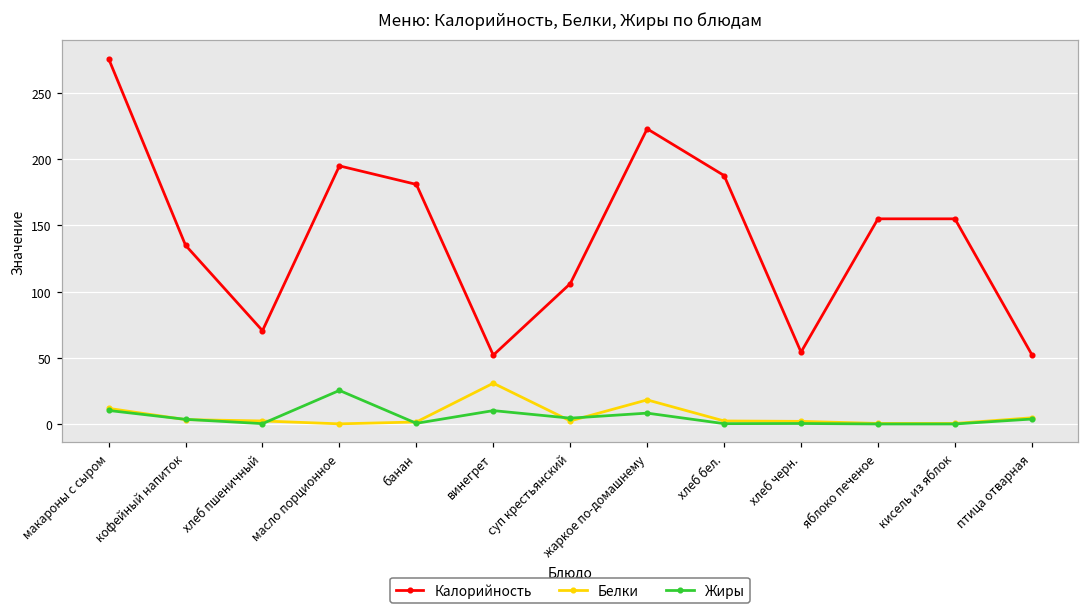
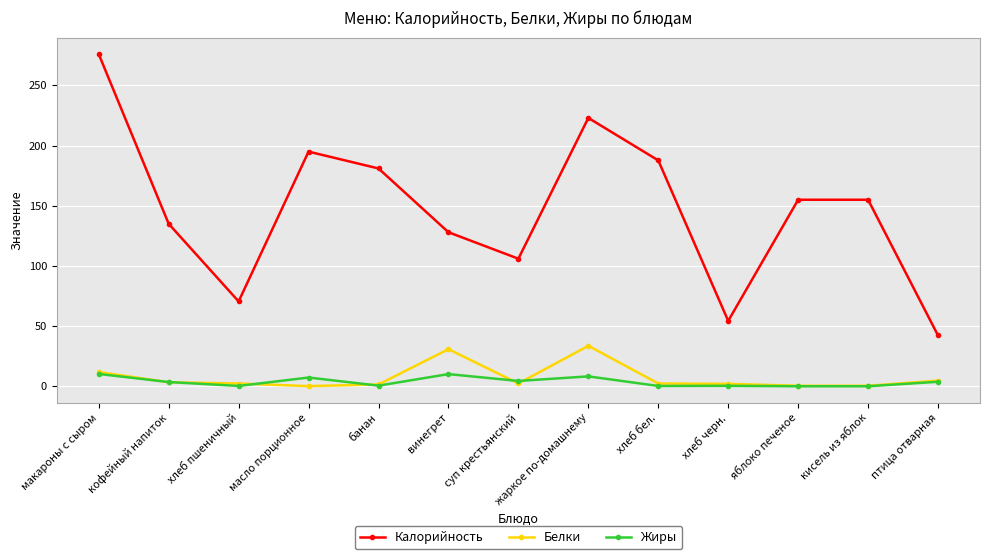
  {
    "Калорийность": {
      "макароны с сыром": 276,
      "кофейный напиток": 135,
      "хлеб пшеничный": 71,
      "масло порционное": 195,
      "банан": 181,
-     "винегрет": 52,
+     "винегрет": 128,
      "суп крестьянский": 106,
      "жаркое по-домашнему": 223,
      "хлеб бел.": 188,
      "хлеб черн.": 54,
      "яблоко печеное": 155,
      "кисель из яблок": 155,
-     "птица отварная": 52
+     "птица отварная": 42
    },
    "Белки": {
      "масло порционное": 0,
      "винегрет": 31,
-     "жаркое по-домашнему": 18
+     "жаркое по-домашнему": 34
    },
    "Жиры": {
-     "масло порционное": 25,
+     "масло порционное": 7,
      "винегрет": 10,
      "жаркое по-домашнему": 8
    }
  }
